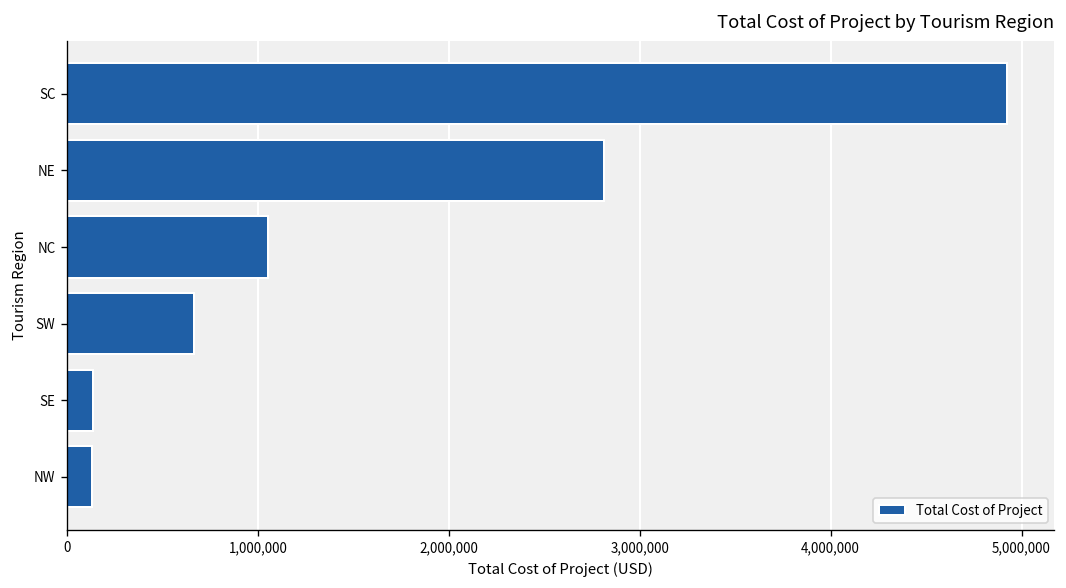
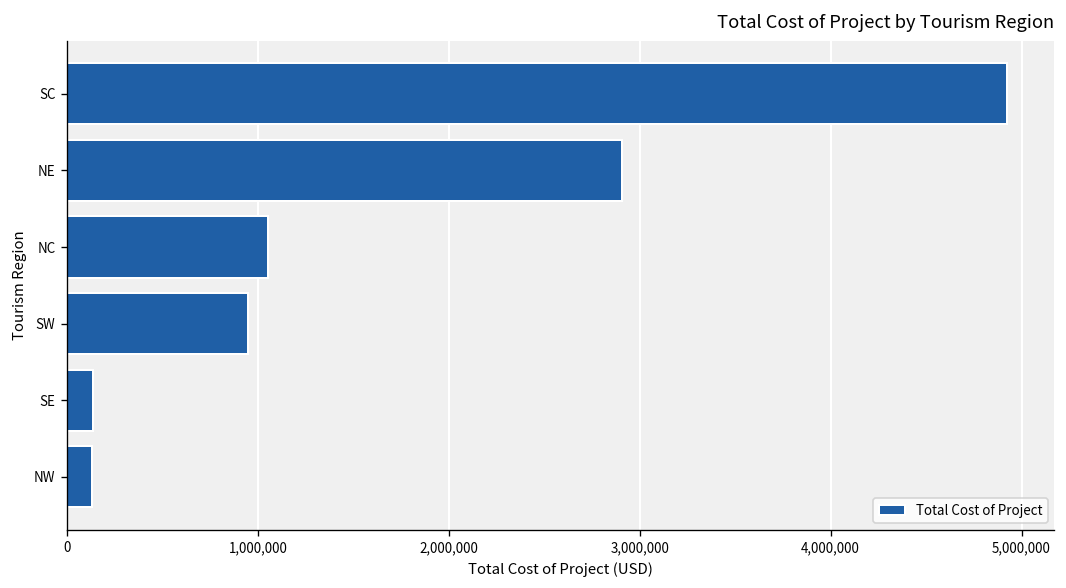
  {
    "SC": "4,930,000",
-   "NE": "2,810,000",
+   "NE": "2,910,000",
    "NC": "1,050,000",
-   "SW": "670,000",
+   "SW": "950,000",
    "SE": "140,000",
    "NW": "130,000"
  }
